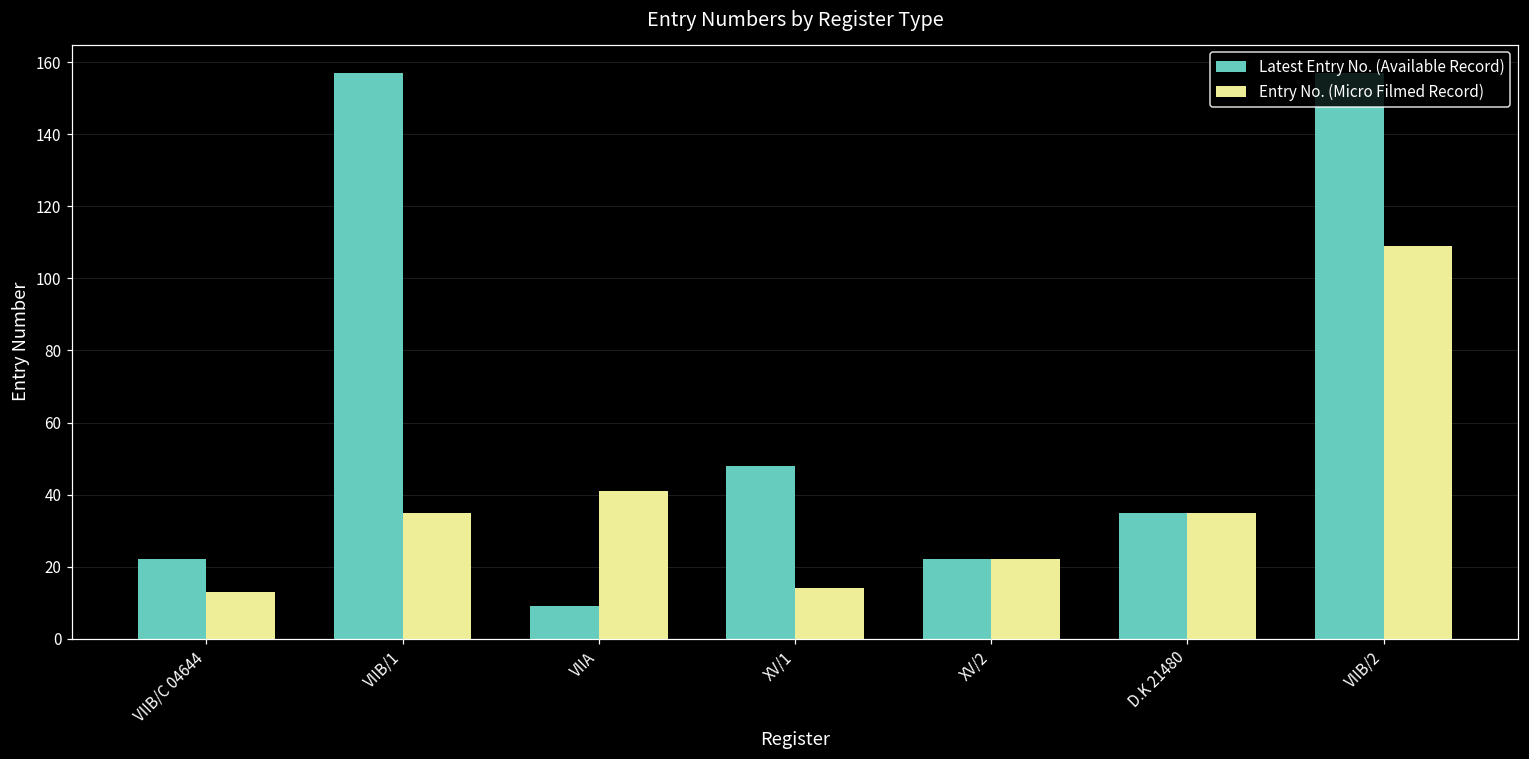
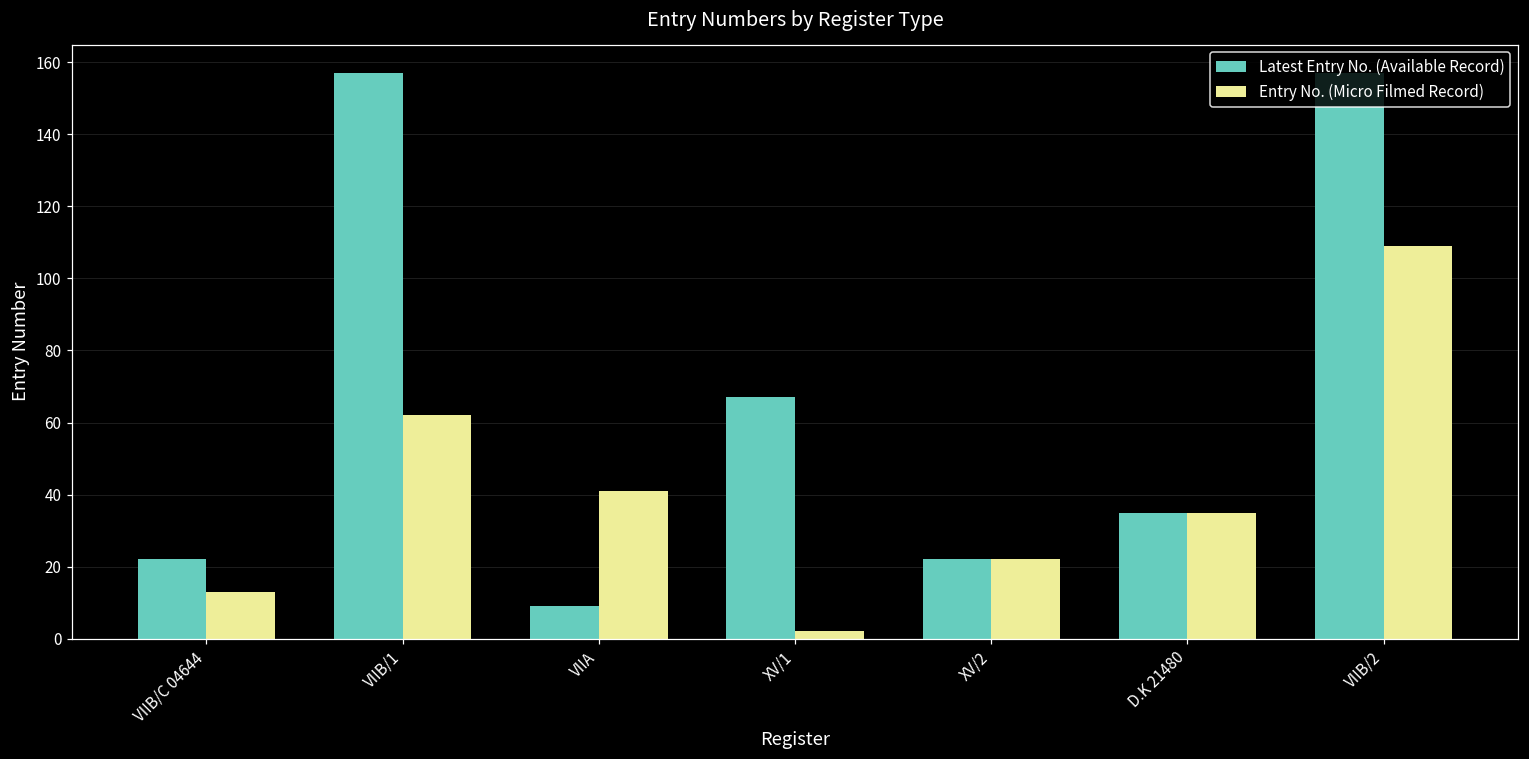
  {
    "Latest Entry No. (Available Record)": {
      "VIIB/C 04644": 22,
      "VIIB/1": 157,
      "VIIA": 9,
-     "XV/1": 48,
+     "XV/1": 67,
      "XV/2": 22,
      "D.K 21480": 35
    },
    "Entry No. (Micro Filmed Record)": {
      "VIIB/C 04644": 13,
-     "VIIB/1": 35,
+     "VIIB/1": 62,
      "VIIA": 41,
-     "XV/1": 14,
+     "XV/1": 2,
      "XV/2": 22,
      "D.K 21480": 35,
      "VIIB/2": 109
    }
  }
